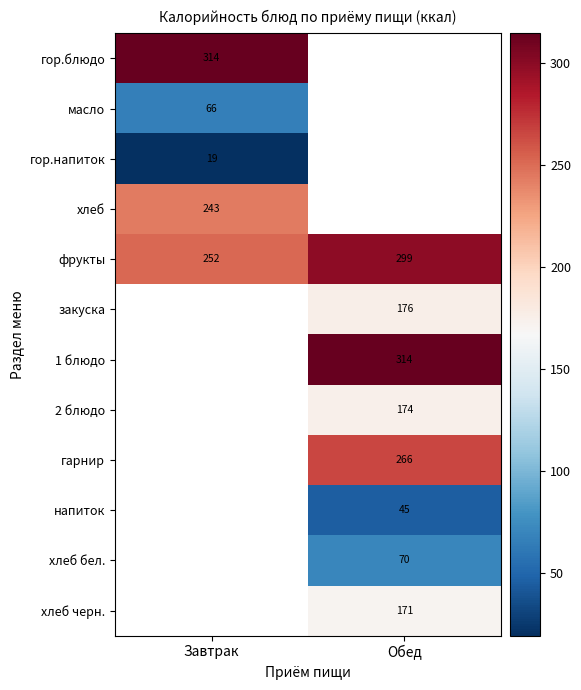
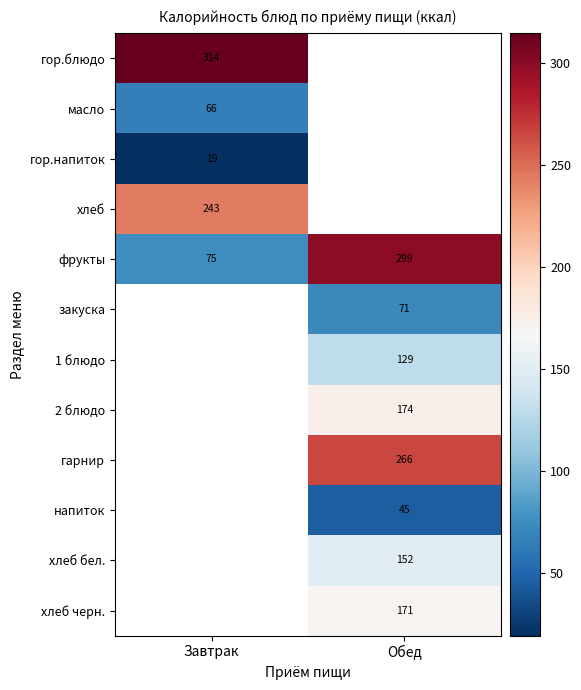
  {
    "гор.блюдо": {
      "Завтрак": 314
    },
    "масло": {
      "Завтрак": 66
    },
    "гор.напиток": {
      "Завтрак": 19
    },
    "хлеб": {
      "Завтрак": 243
    },
    "фрукты": {
-     "Завтрак": 252,
+     "Завтрак": 75,
      "Обед": 299
    },
    "закуска": {
-     "Обед": 176
+     "Обед": 71
    },
    "1 блюдо": {
-     "Обед": 314
+     "Обед": 129
    },
    "2 блюдо": {
      "Обед": 174
    },
    "гарнир": {
      "Обед": 266
    },
    "напиток": {
      "Обед": 45
    },
    "хлеб бел.": {
-     "Обед": 70
+     "Обед": 152
    },
    "хлеб черн.": {
      "Обед": 171
    }
  }
